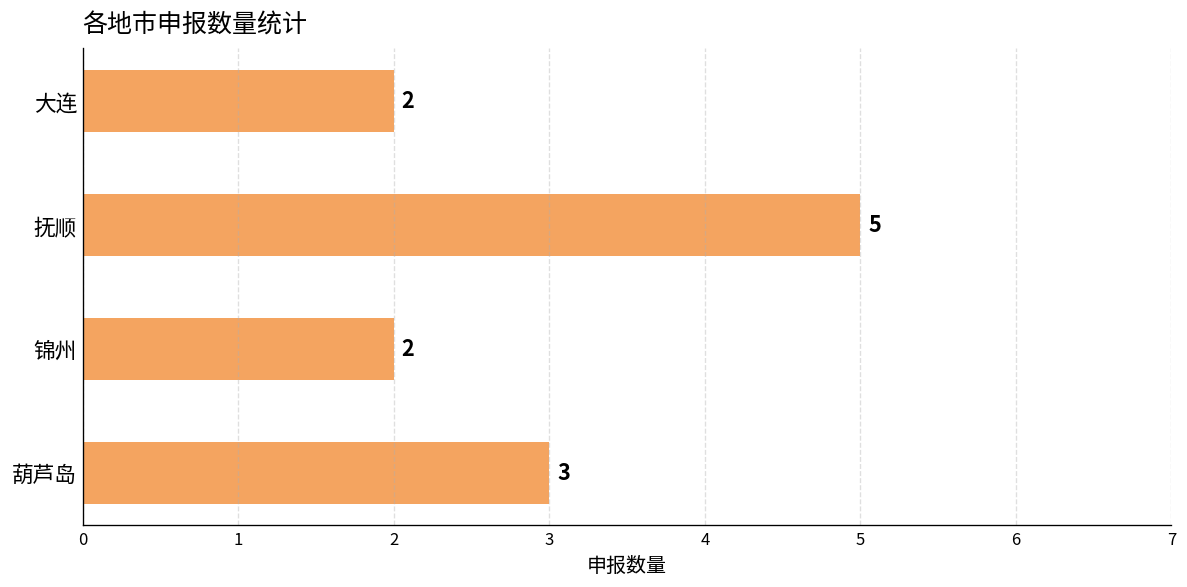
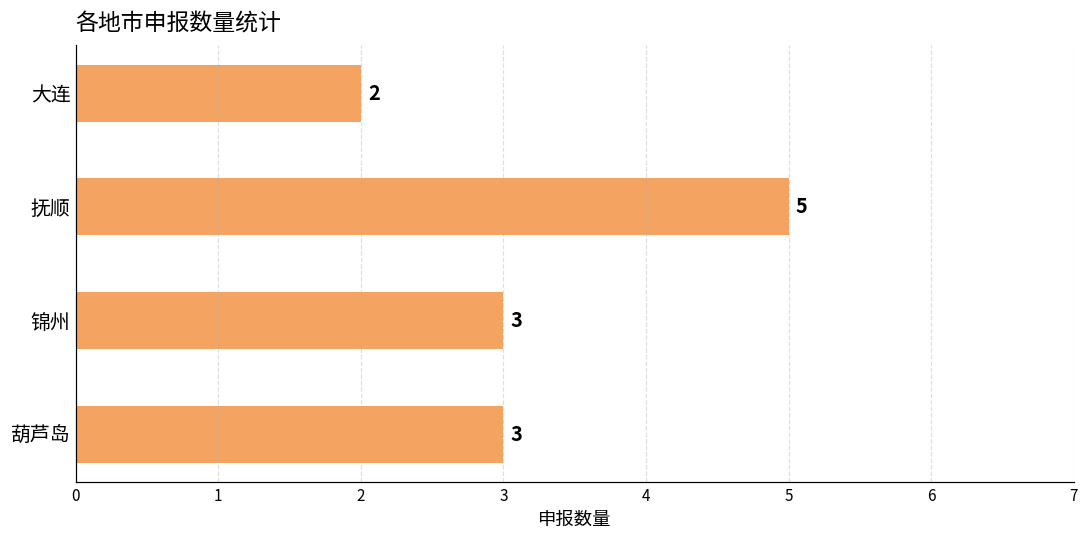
  {
    "大连": 2,
    "抚顺": 5,
-   "锦州": 2,
+   "锦州": 3,
    "葫芦岛": 3
  }
